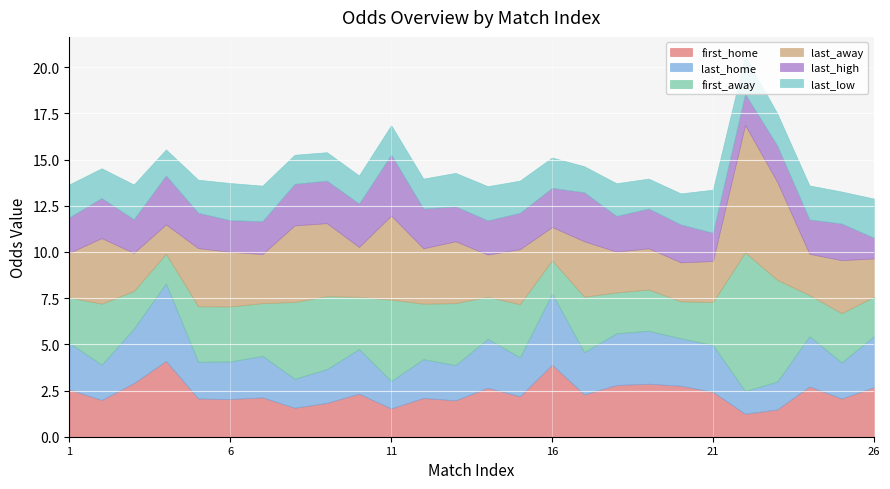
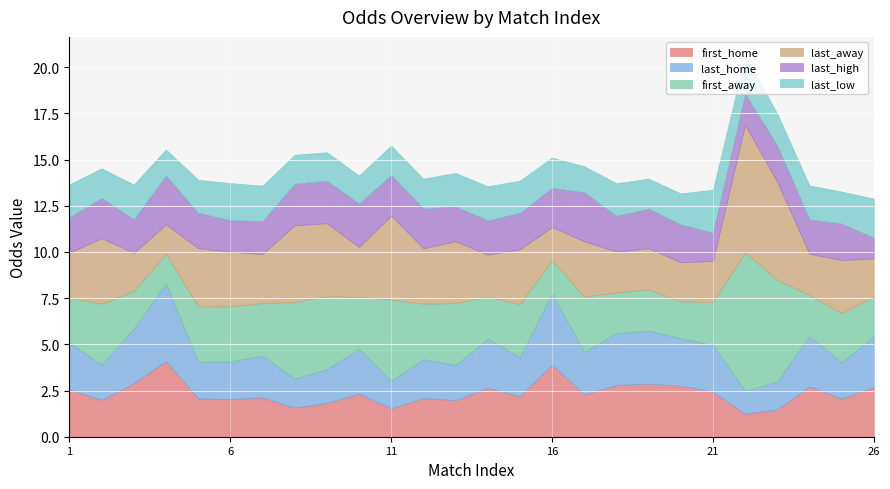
  {
    "last_high": {
-     "11": 3.3,
+     "11": 2.2,
      "21": 1.5,
      "26": 1.1
    }
  }
